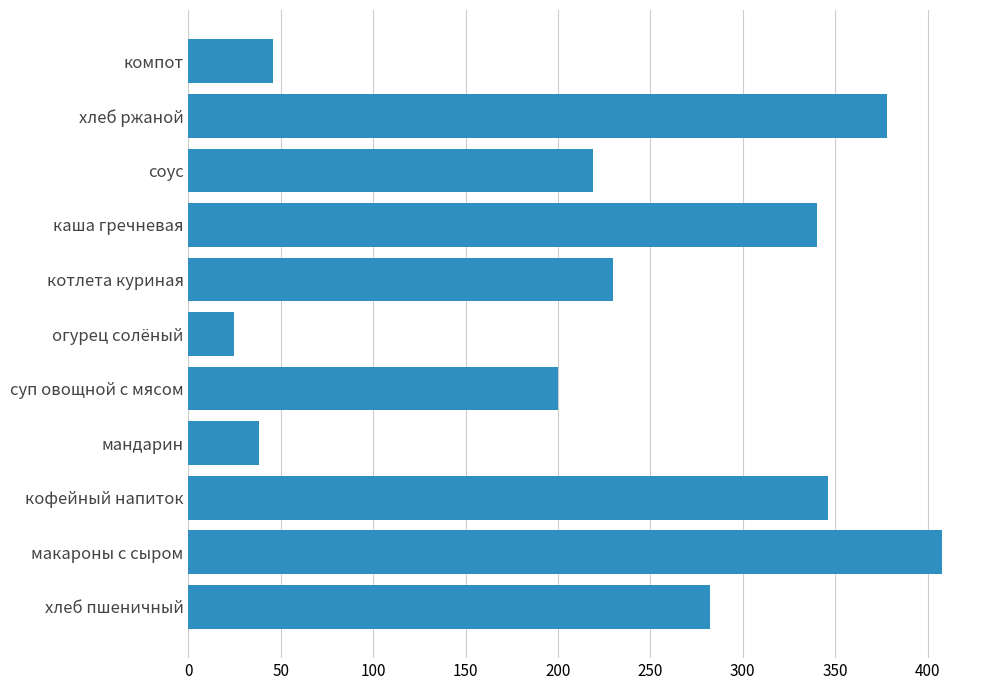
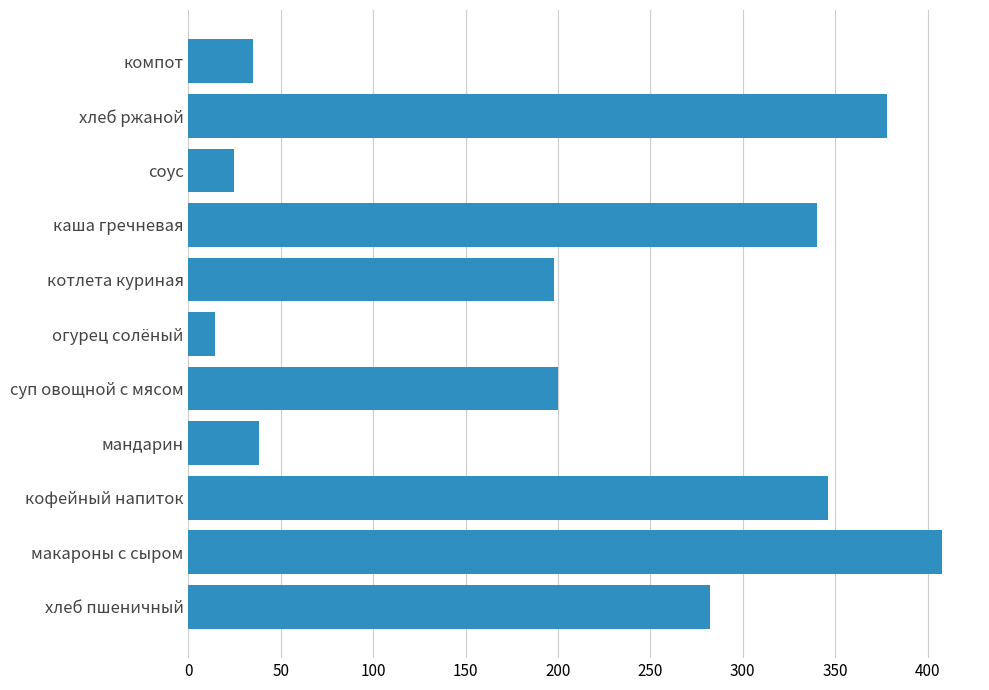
  {
-   "компот": 46,
+   "компот": 35,
    "хлеб ржаной": 378,
-   "соус": 219,
+   "соус": 24,
    "каша гречневая": 340,
-   "котлета куриная": 230,
-   "огурец солёный": 25,
+   "котлета куриная": 198,
+   "огурец солёный": 14,
    "суп овощной с мясом": 200,
    "мандарин": 38,
    "кофейный напиток": 346,
    "макароны с сыром": 408,
    "хлеб пшеничный": 282
  }
